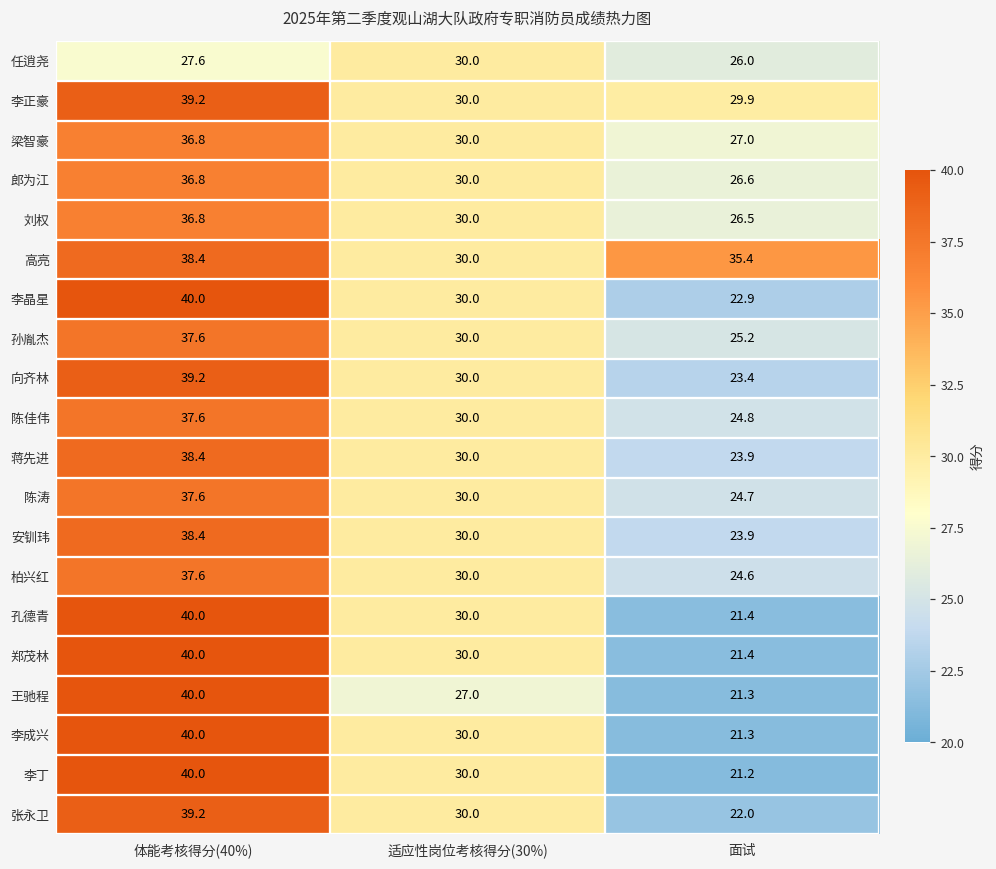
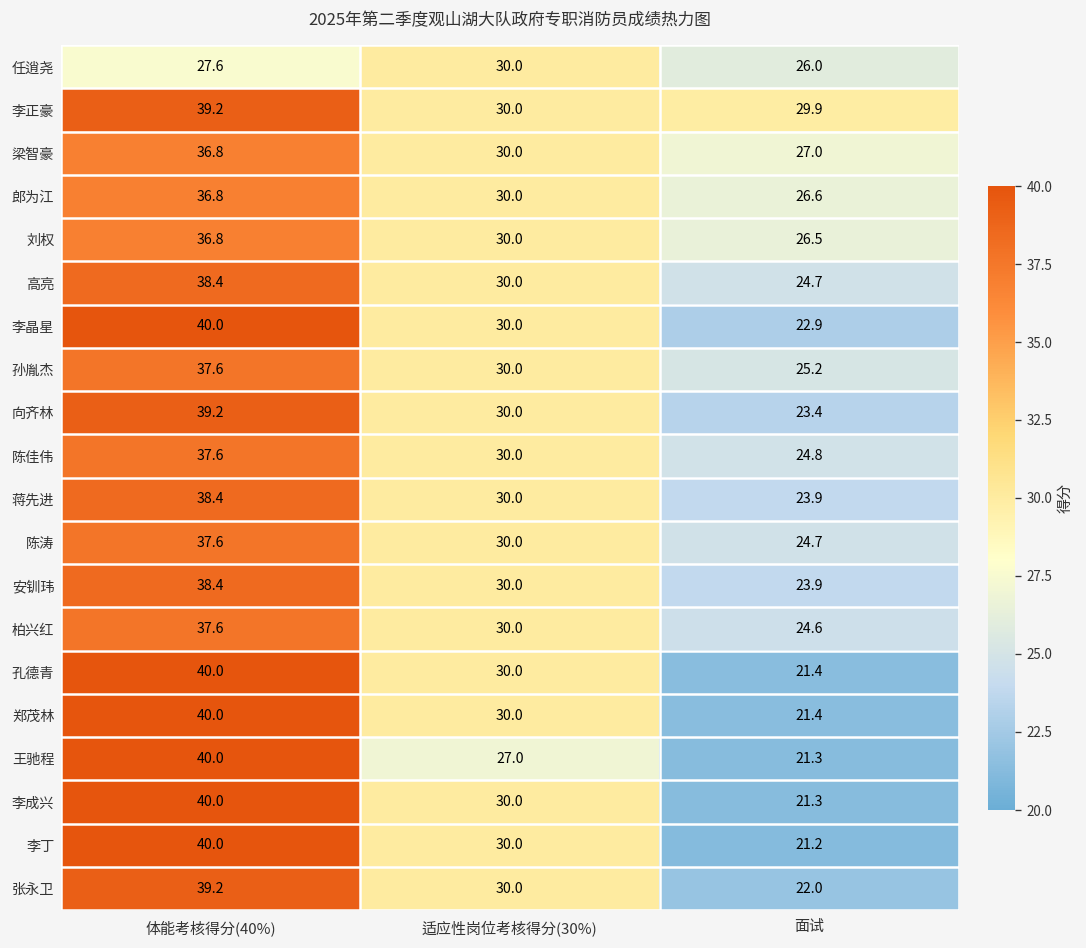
  {
    "任逍尧": {
      "体能考核得分(40%)": 27.6,
      "适应性岗位考核得分(30%)": 30.0,
      "面试": 26.0
    },
    "李正豪": {
      "体能考核得分(40%)": 39.2,
      "适应性岗位考核得分(30%)": 30.0,
      "面试": 29.9
    },
    "梁智豪": {
      "体能考核得分(40%)": 36.8,
      "适应性岗位考核得分(30%)": 30.0,
      "面试": 27.0
    },
    "郎为江": {
      "体能考核得分(40%)": 36.8,
      "适应性岗位考核得分(30%)": 30.0,
      "面试": 26.6
    },
    "刘权": {
      "体能考核得分(40%)": 36.8,
      "适应性岗位考核得分(30%)": 30.0,
      "面试": 26.5
    },
    "高亮": {
      "体能考核得分(40%)": 38.4,
      "适应性岗位考核得分(30%)": 30.0,
-     "面试": 35.4
+     "面试": 24.7
    },
    "李晶星": {
      "体能考核得分(40%)": 40.0,
      "适应性岗位考核得分(30%)": 30.0,
      "面试": 22.9
    },
    "孙胤杰": {
      "体能考核得分(40%)": 37.6,
      "适应性岗位考核得分(30%)": 30.0,
      "面试": 25.2
    },
    "向齐林": {
      "体能考核得分(40%)": 39.2,
      "适应性岗位考核得分(30%)": 30.0,
      "面试": 23.4
    },
    "陈佳伟": {
      "体能考核得分(40%)": 37.6,
      "适应性岗位考核得分(30%)": 30.0,
      "面试": 24.8
    },
    "蒋先进": {
      "体能考核得分(40%)": 38.4,
      "适应性岗位考核得分(30%)": 30.0,
      "面试": 23.9
    },
    "陈涛": {
      "体能考核得分(40%)": 37.6,
      "适应性岗位考核得分(30%)": 30.0,
      "面试": 24.7
    },
    "安钏玮": {
      "体能考核得分(40%)": 38.4,
      "适应性岗位考核得分(30%)": 30.0,
      "面试": 23.9
    },
    "柏兴红": {
      "体能考核得分(40%)": 37.6,
      "适应性岗位考核得分(30%)": 30.0,
      "面试": 24.6
    },
    "孔德青": {
      "体能考核得分(40%)": 40.0,
      "适应性岗位考核得分(30%)": 30.0,
      "面试": 21.4
    },
    "郑茂林": {
      "体能考核得分(40%)": 40.0,
      "适应性岗位考核得分(30%)": 30.0,
      "面试": 21.4
    },
    "王驰程": {
      "体能考核得分(40%)": 40.0,
      "适应性岗位考核得分(30%)": 27.0,
      "面试": 21.3
    },
    "李成兴": {
      "体能考核得分(40%)": 40.0,
      "适应性岗位考核得分(30%)": 30.0,
      "面试": 21.3
    },
    "李丁": {
      "体能考核得分(40%)": 40.0,
      "适应性岗位考核得分(30%)": 30.0,
      "面试": 21.2
    },
    "张永卫": {
      "体能考核得分(40%)": 39.2,
      "适应性岗位考核得分(30%)": 30.0,
      "面试": 22.0
    }
  }
